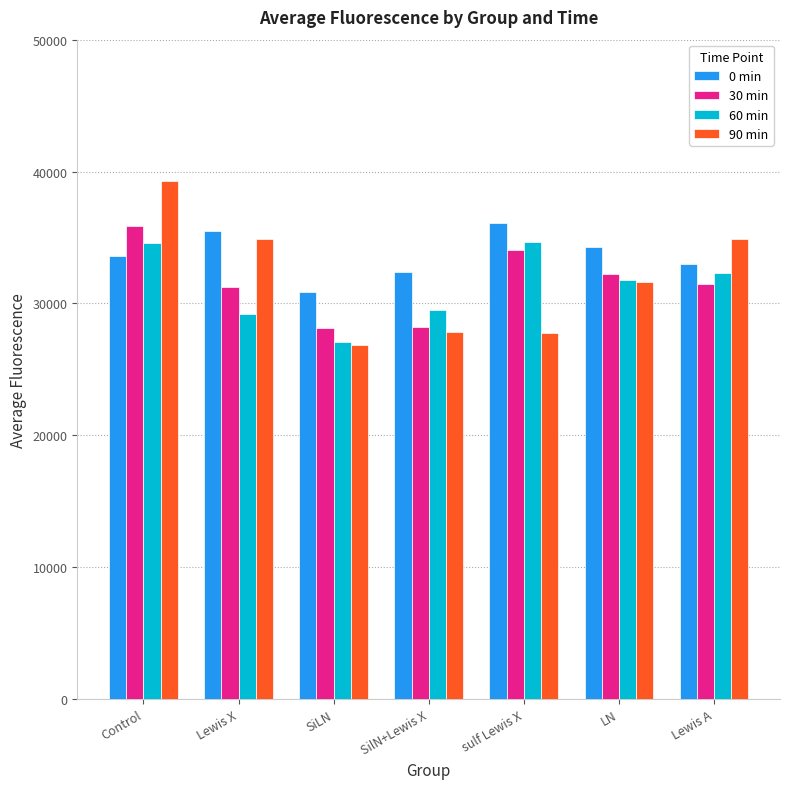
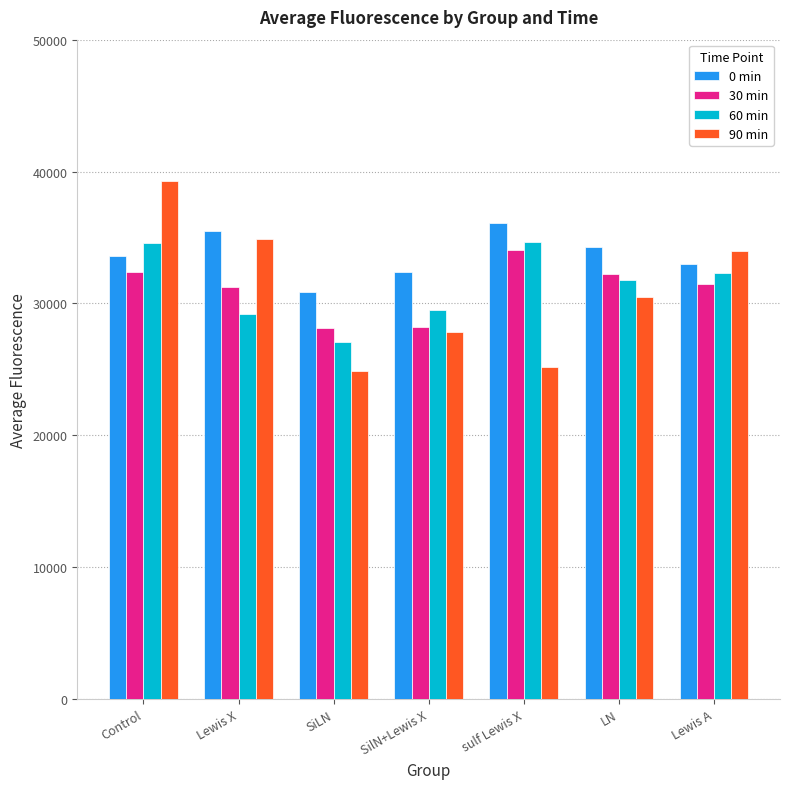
  {
    "30 min": {
-     "Control": 35800,
+     "Control": 32400,
      "Lewis X": 31200,
      "SiLN": 28100,
      "SilN+Lewis X": 28200,
      "sulf Lewis X": 34100,
      "LN": 32200,
      "Lewis A": 31400
    },
    "90 min": {
      "Control": 39300,
      "Lewis X": 34900,
-     "SiLN": 26900,
+     "SiLN": 24900,
      "SilN+Lewis X": 27800,
-     "sulf Lewis X": 27800,
-     "LN": 31600,
-     "Lewis A": 34900
+     "sulf Lewis X": 25200,
+     "LN": 30500,
+     "Lewis A": 34000
    }
  }
